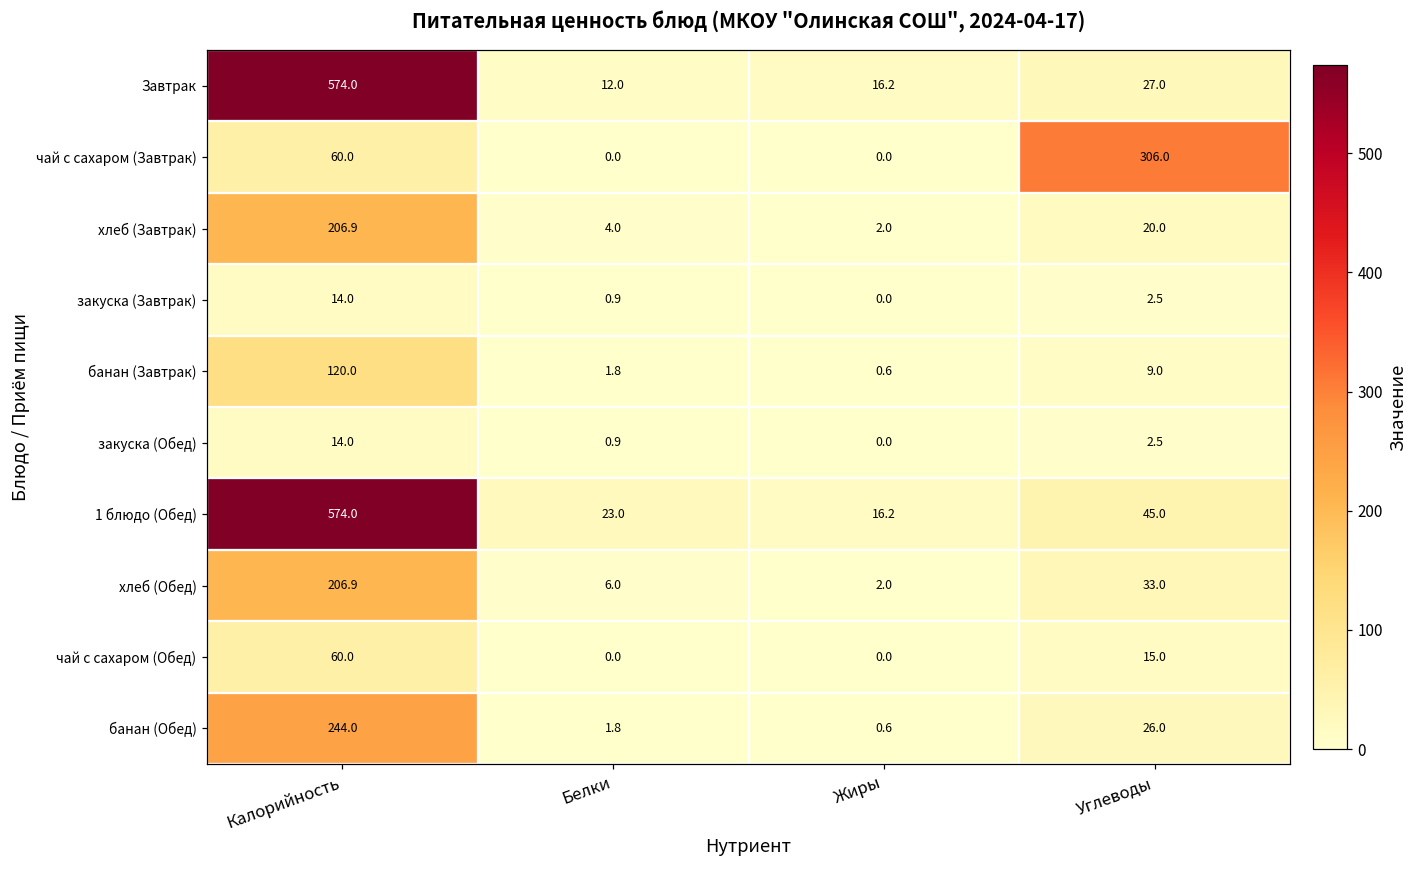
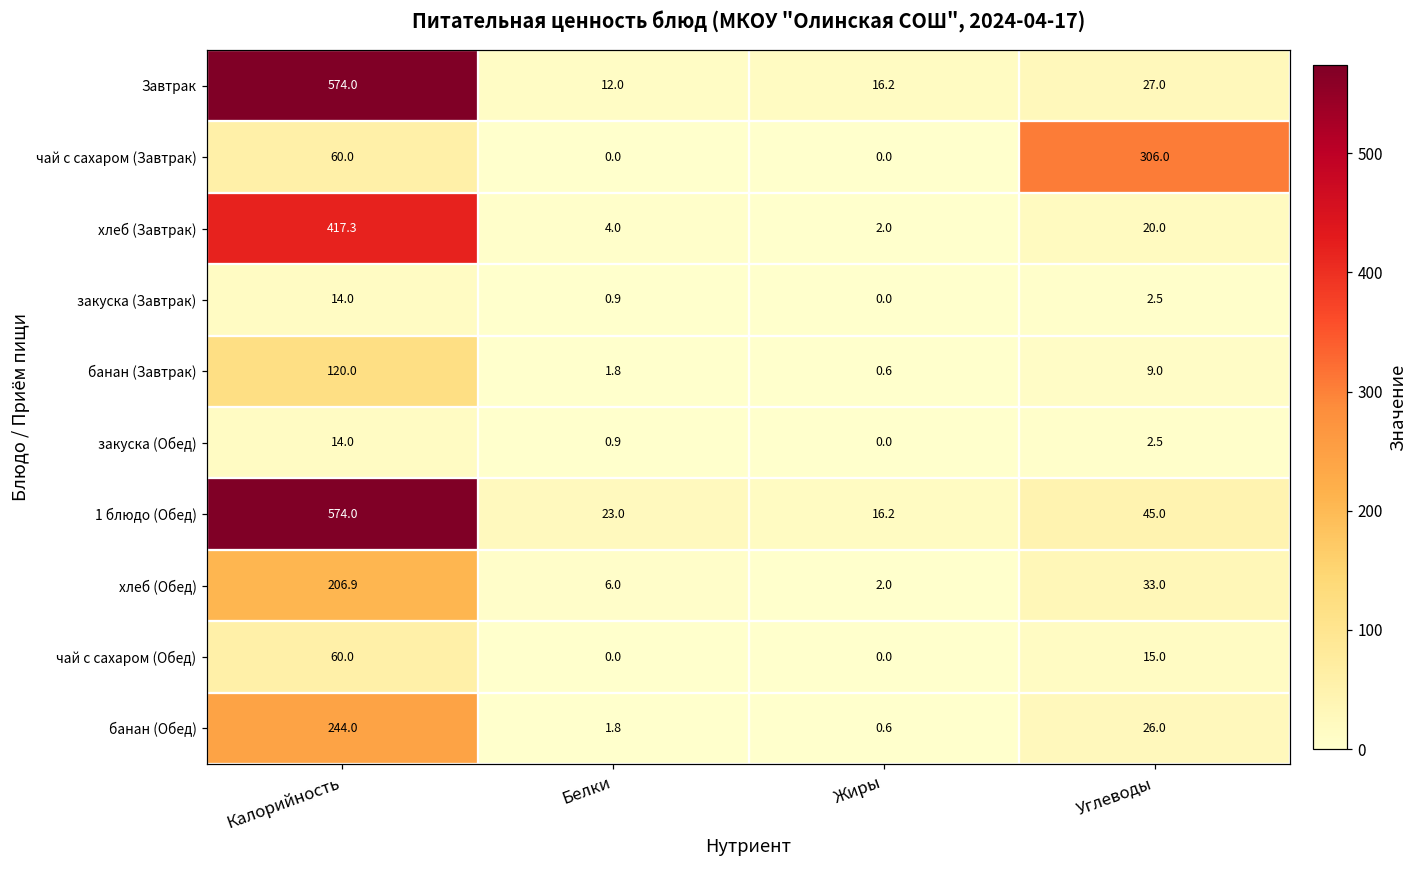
  {
    "Завтрак": {
      "Калорийность": 574.0,
      "Белки": 12.0,
      "Жиры": 16.2,
      "Углеводы": 27.0
    },
    "чай с сахаром (Завтрак)": {
      "Калорийность": 60.0,
      "Белки": 0.0,
      "Жиры": 0.0,
      "Углеводы": 306.0
    },
    "хлеб (Завтрак)": {
-     "Калорийность": 206.9,
+     "Калорийность": 417.3,
      "Белки": 4.0,
      "Жиры": 2.0,
      "Углеводы": 20.0
    },
    "закуска (Завтрак)": {
      "Калорийность": 14.0,
      "Белки": 0.9,
      "Жиры": 0.0,
      "Углеводы": 2.5
    },
    "банан (Завтрак)": {
      "Калорийность": 120.0,
      "Белки": 1.8,
      "Жиры": 0.6,
      "Углеводы": 9.0
    },
    "закуска (Обед)": {
      "Калорийность": 14.0,
      "Белки": 0.9,
      "Жиры": 0.0,
      "Углеводы": 2.5
    },
    "1 блюдо (Обед)": {
      "Калорийность": 574.0,
      "Белки": 23.0,
      "Жиры": 16.2,
      "Углеводы": 45.0
    },
    "хлеб (Обед)": {
      "Калорийность": 206.9,
      "Белки": 6.0,
      "Жиры": 2.0,
      "Углеводы": 33.0
    },
    "чай с сахаром (Обед)": {
      "Калорийность": 60.0,
      "Белки": 0.0,
      "Жиры": 0.0,
      "Углеводы": 15.0
    },
    "банан (Обед)": {
      "Калорийность": 244.0,
      "Белки": 1.8,
      "Жиры": 0.6,
      "Углеводы": 26.0
    }
  }
